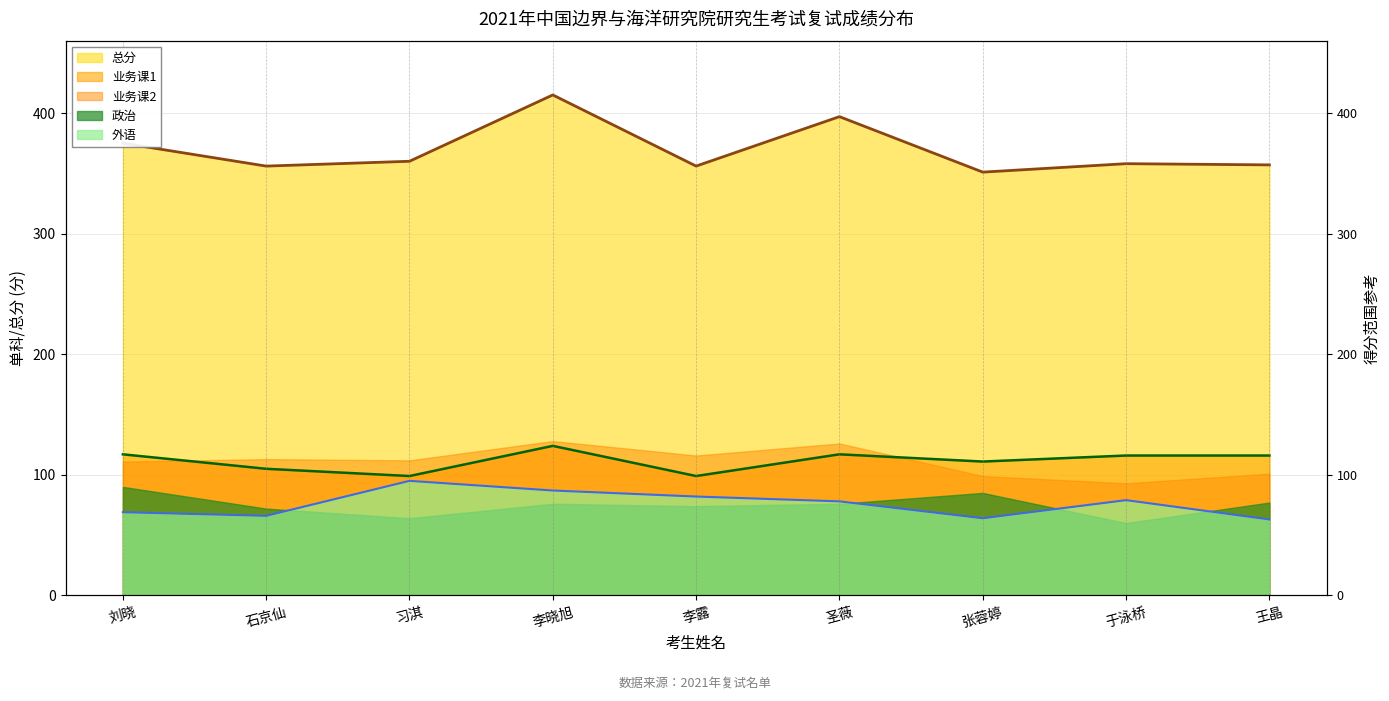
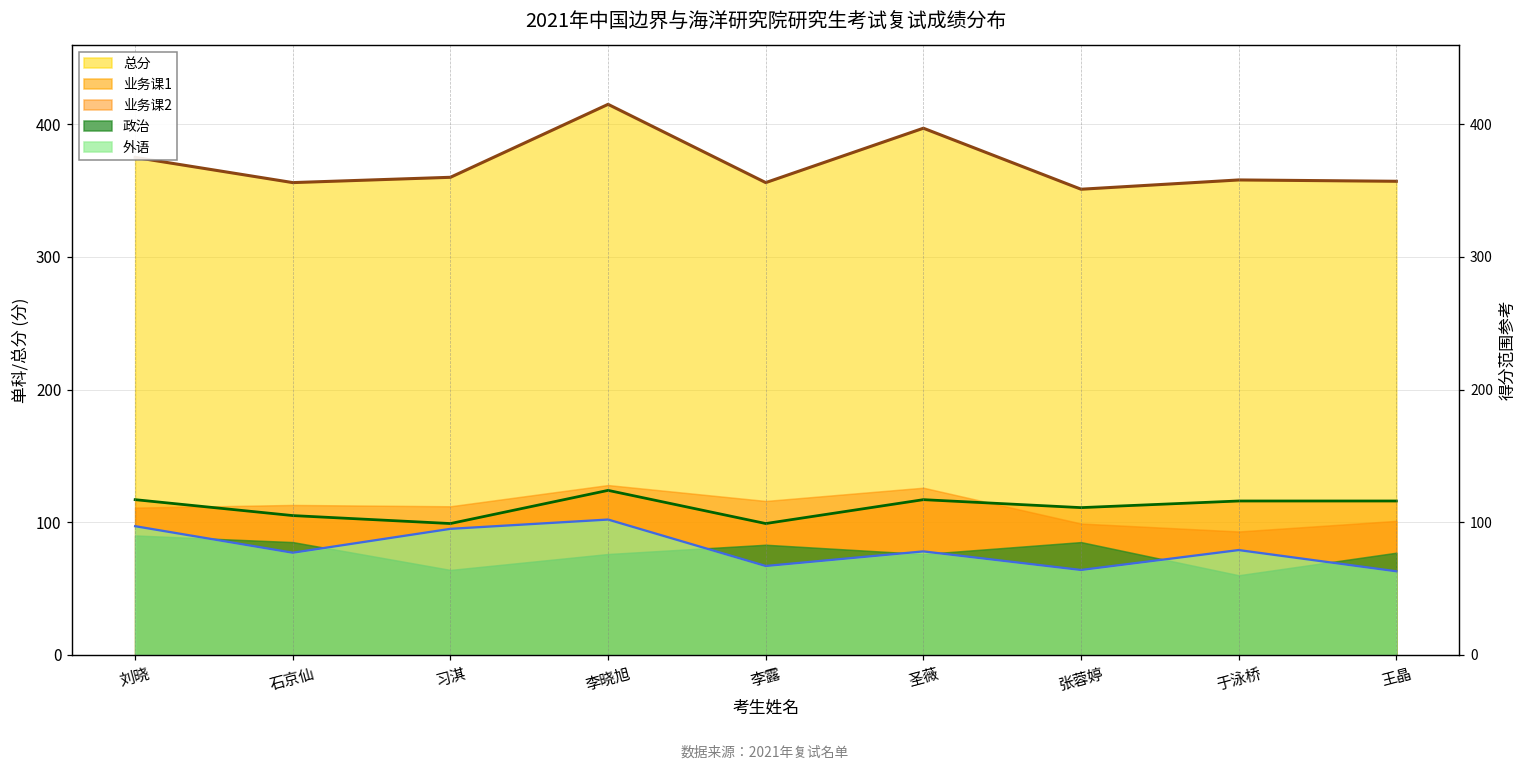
  {
    "政治": {
      "刘晓": 90,
-     "石京仙": 72,
+     "石京仙": 85,
      "习淇": 64,
      "李晓旭": 76,
-     "李露": 74,
+     "李露": 83,
      "张蓉婷": 85,
      "于泳桥": 60,
      "王晶": 77
    },
    "外语": {
-     "刘晓": 69,
-     "石京仙": 66,
+     "刘晓": 97,
+     "石京仙": 77,
      "习淇": 95,
-     "李晓旭": 87,
-     "李露": 82,
+     "李晓旭": 102,
+     "李露": 67,
      "张蓉婷": 64,
      "于泳桥": 79,
      "王晶": 63
    }
  }
